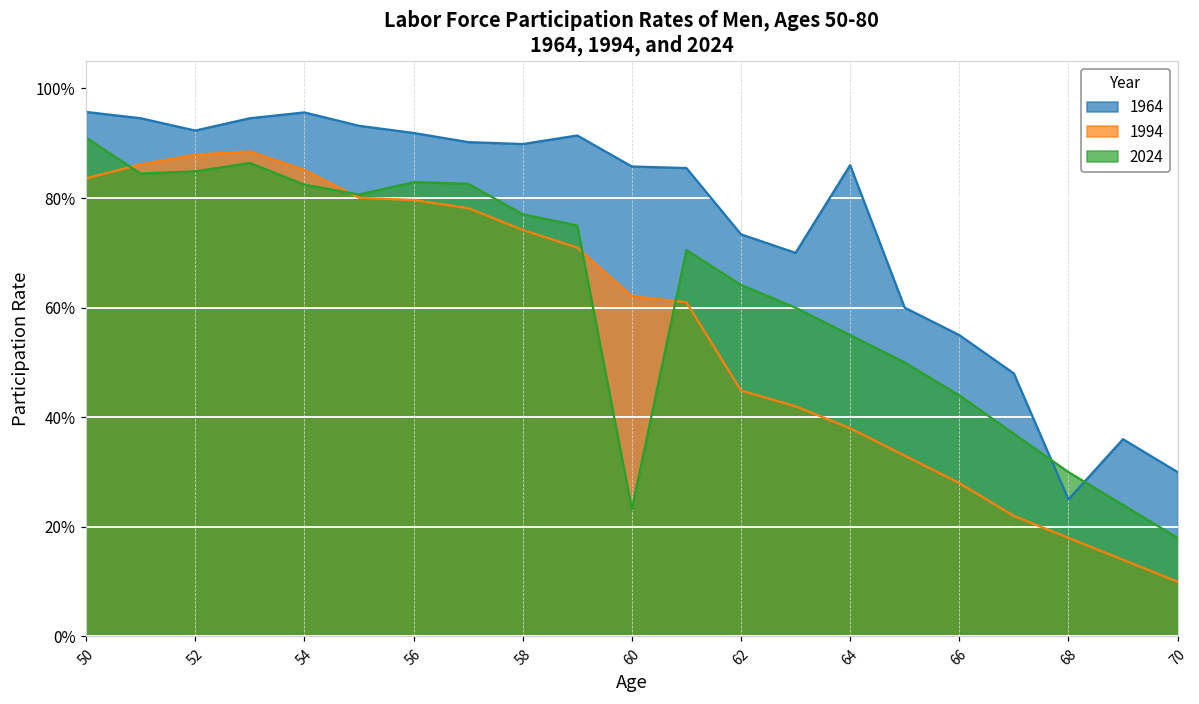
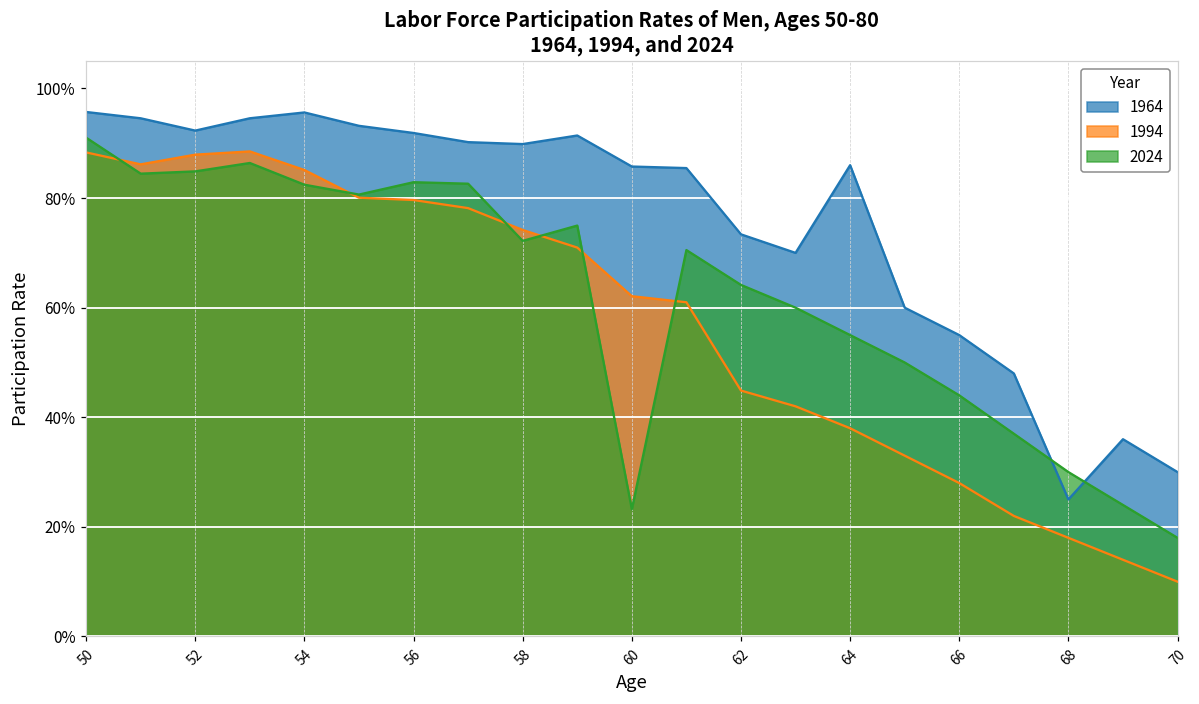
  {
    "1964": {
      "50": "96%",
      "52": "92%",
      "54": "96%",
      "56": "92%",
      "58": "90%",
      "60": "86%",
      "62": "73%",
      "64": "86%",
      "66": "55%",
      "68": "25%",
      "70": "30%"
    },
    "1994": {
-     "50": "84%",
+     "50": "88%",
      "52": "88%",
      "54": "85%",
      "56": "80%",
      "58": "74%",
      "60": "62%",
      "62": "45%",
      "64": "38%",
      "66": "28%",
      "68": "18%",
      "70": "10%"
    },
    "2024": {
      "50": "91%",
      "52": "85%",
      "54": "82%",
      "56": "83%",
-     "58": "77%",
+     "58": "72%",
      "60": "23%",
      "62": "64%",
      "64": "55%",
      "66": "44%",
      "68": "30%",
      "70": "18%"
    }
  }
